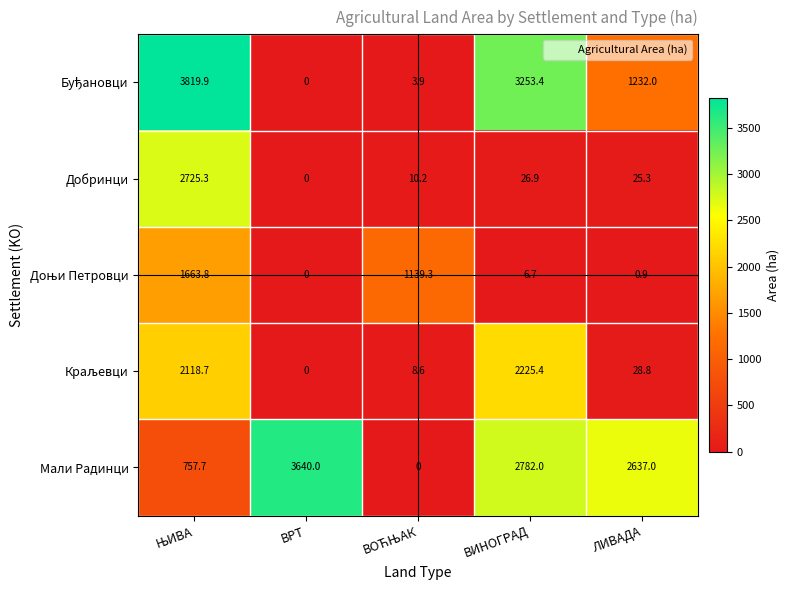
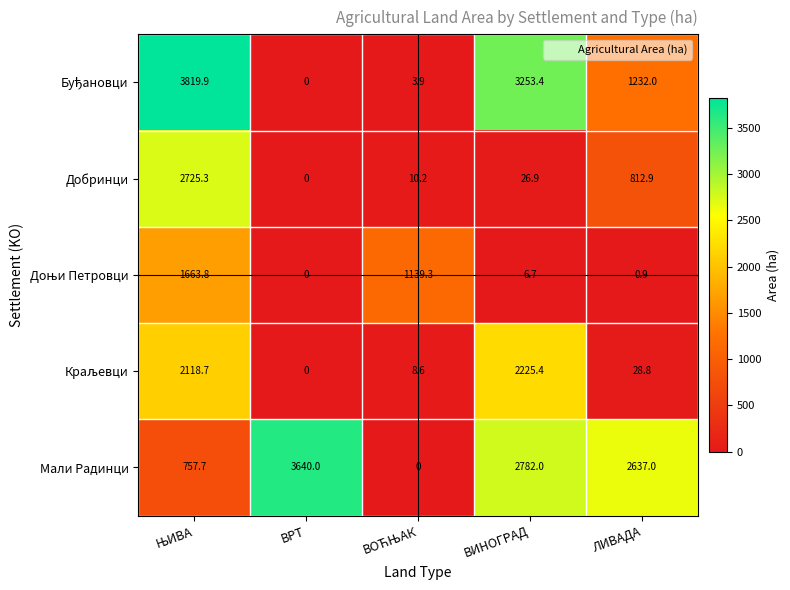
  {
    "Буђановци": {
      "ЊИВА": 3819.9,
      "ВРТ": 0,
      "ВОЋЊАК": 3.9,
      "ВИНОГРАД": 3253.4,
      "ЛИВАДА": 1232.0
    },
    "Добринци": {
      "ЊИВА": 2725.3,
      "ВРТ": 0,
      "ВОЋЊАК": 10.2,
      "ВИНОГРАД": 26.9,
-     "ЛИВАДА": 25.3
+     "ЛИВАДА": 812.9
    },
    "Доњи Петровци": {
      "ЊИВА": 1663.8,
      "ВРТ": 0,
      "ВОЋЊАК": 1139.3,
      "ВИНОГРАД": 6.7,
      "ЛИВАДА": 0.9
    },
    "Краљевци": {
      "ЊИВА": 2118.7,
      "ВРТ": 0,
      "ВОЋЊАК": 8.6,
      "ВИНОГРАД": 2225.4,
      "ЛИВАДА": 28.8
    },
    "Мали Радинци": {
      "ЊИВА": 757.7,
      "ВРТ": 3640.0,
      "ВОЋЊАК": 0,
      "ВИНОГРАД": 2782.0,
      "ЛИВАДА": 2637.0
    }
  }
